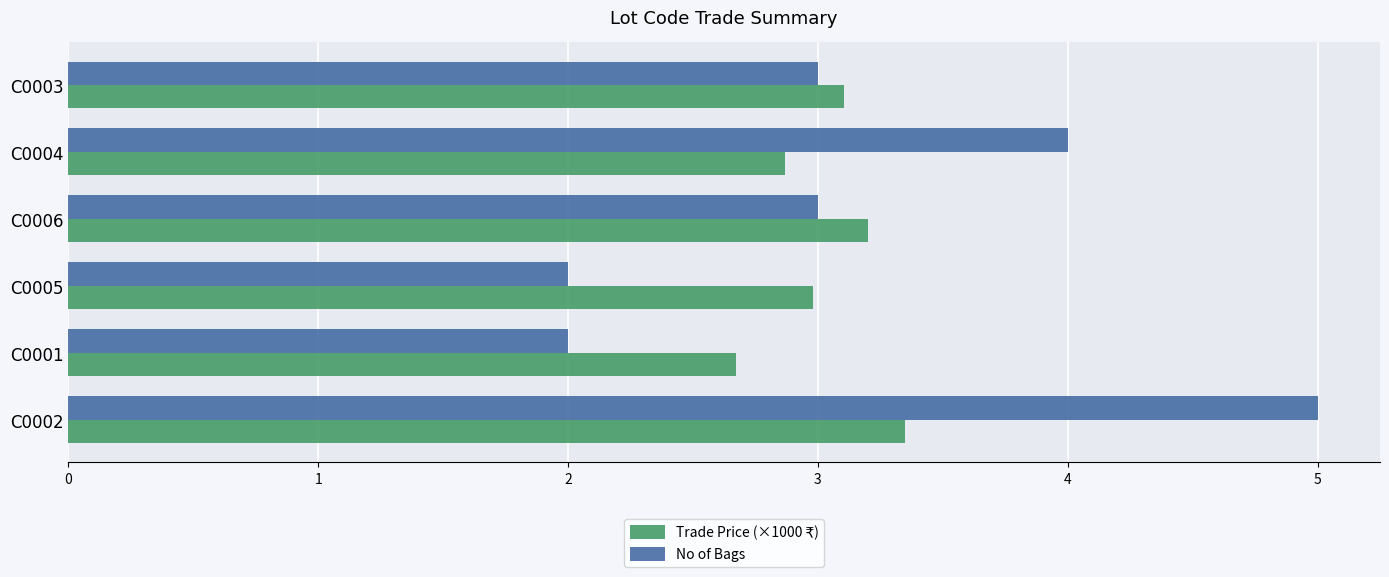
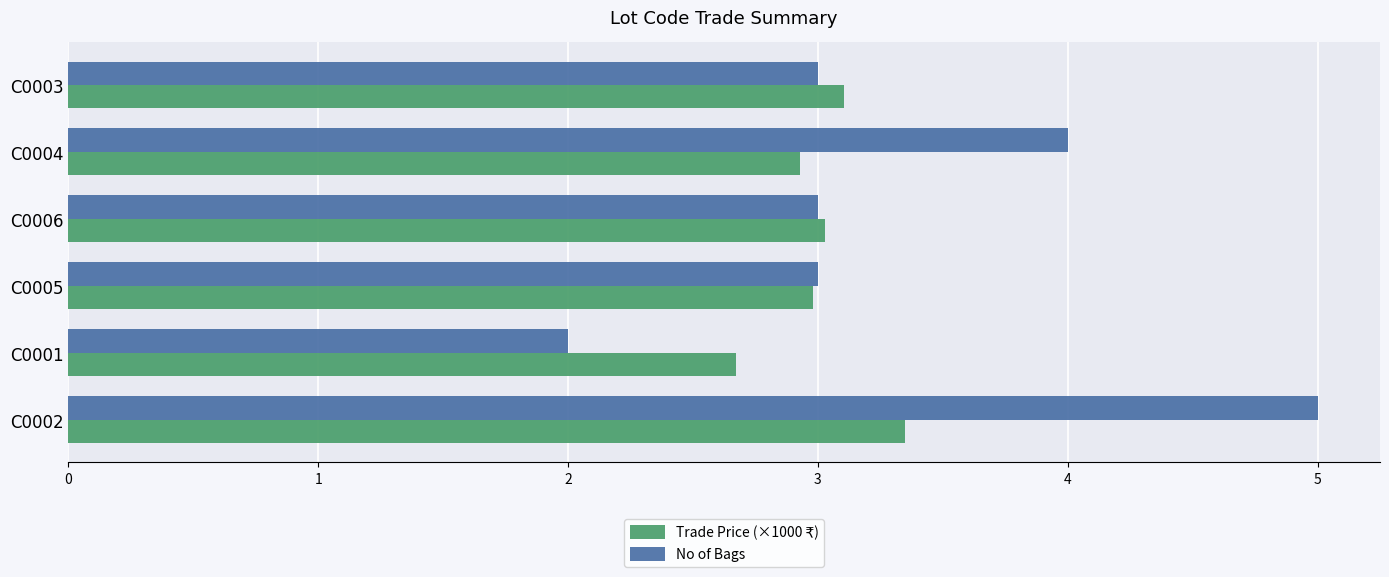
  {
    "Trade Price (×1000 ₹)": {
      "C0003": 3.11,
-     "C0004": 2.87,
-     "C0006": 3.20,
+     "C0004": 2.93,
+     "C0006": 3.03,
      "C0005": 2.98,
      "C0001": 2.67,
      "C0002": 3.35
    },
    "No of Bags": {
      "C0003": 3,
      "C0004": 4,
      "C0006": 3,
-     "C0005": 2,
+     "C0005": 3,
      "C0001": 2,
      "C0002": 5
    }
  }
